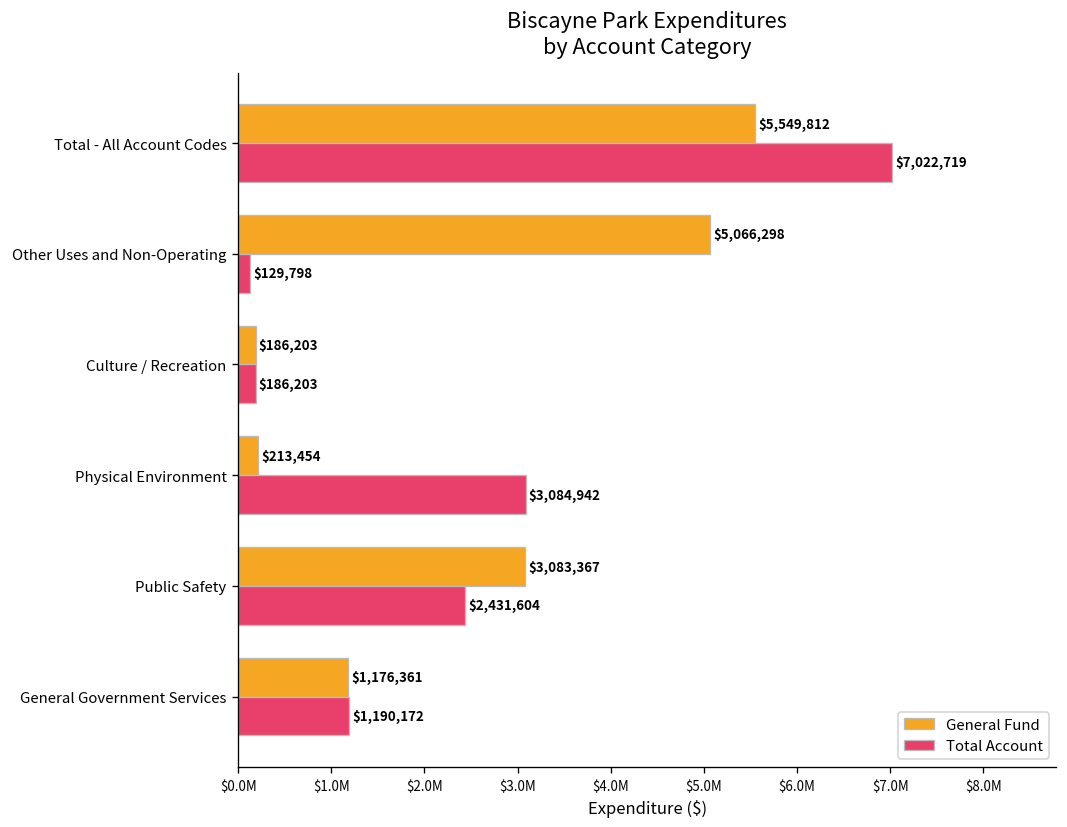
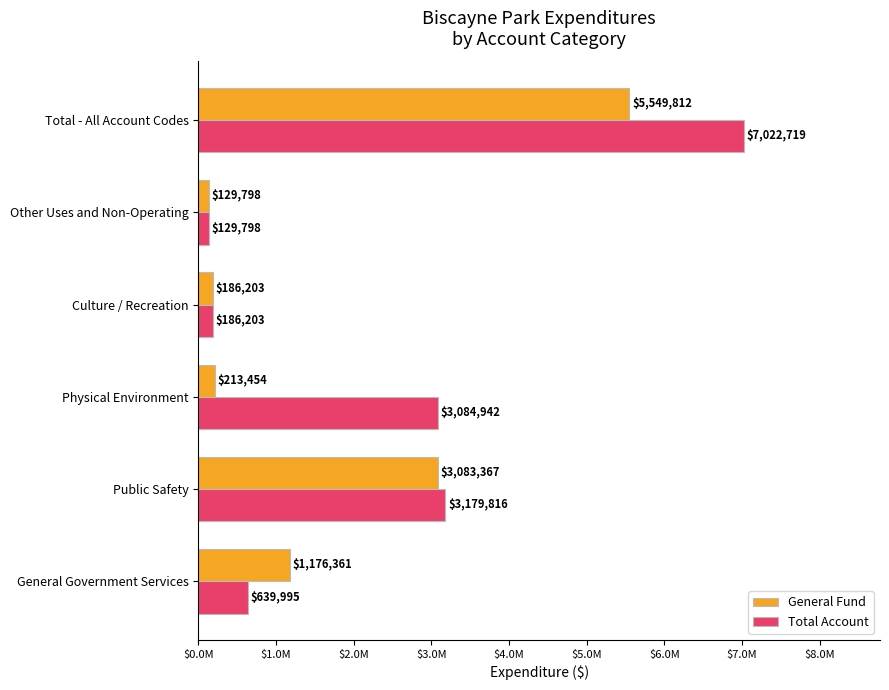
  {
    "General Fund": {
      "Total - All Account Codes": "$5,549,812",
-     "Other Uses and Non-Operating": "$5,066,298",
+     "Other Uses and Non-Operating": "$129,798",
      "Culture / Recreation": "$186,203",
      "Physical Environment": "$213,454",
      "Public Safety": "$3,083,367",
      "General Government Services": "$1,176,361"
    },
    "Total Account": {
      "Total - All Account Codes": "$7,022,719",
      "Other Uses and Non-Operating": "$129,798",
      "Culture / Recreation": "$186,203",
      "Physical Environment": "$3,084,942",
-     "Public Safety": "$2,431,604",
-     "General Government Services": "$1,190,172"
+     "Public Safety": "$3,179,816",
+     "General Government Services": "$639,995"
    }
  }
